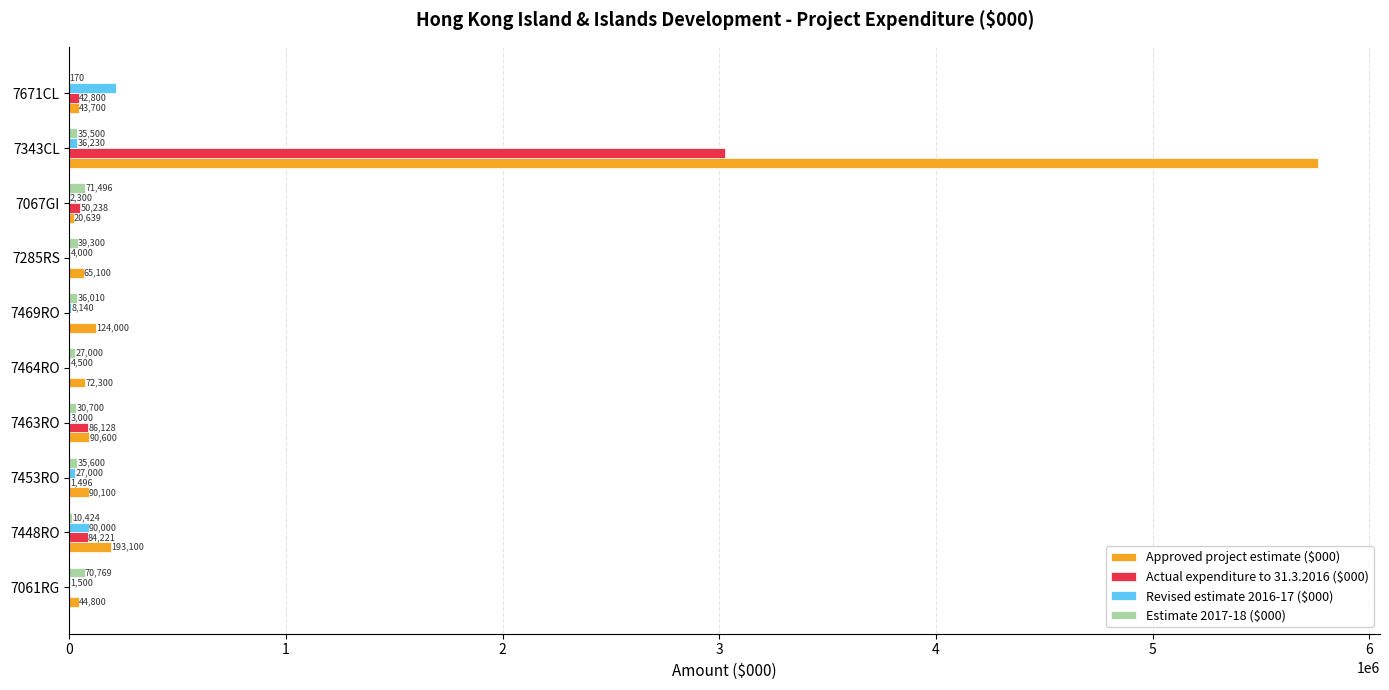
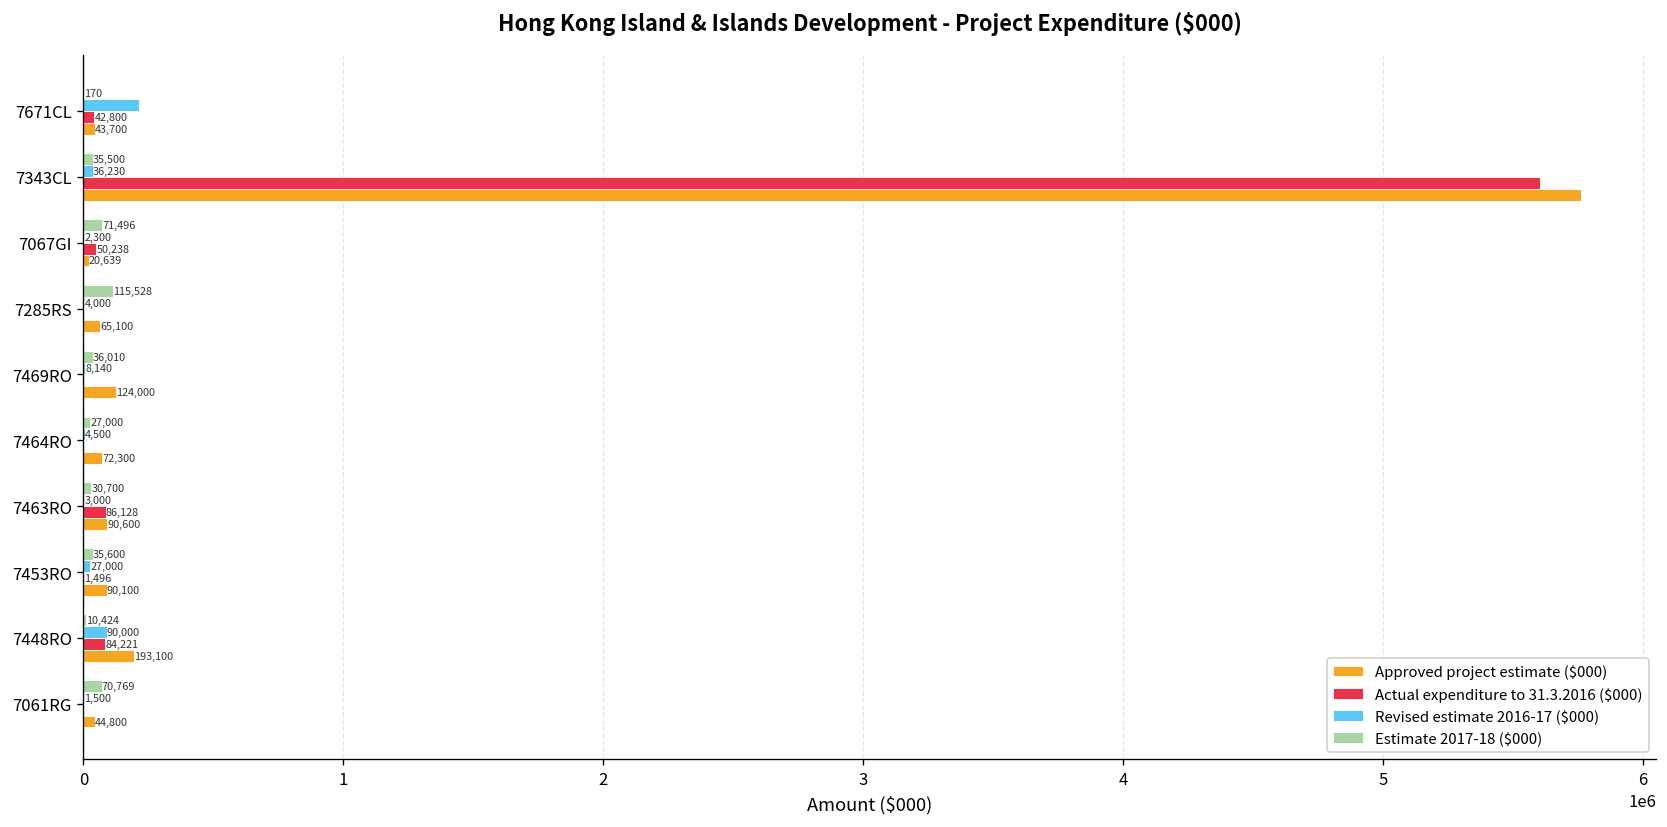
  {
    "Approved project estimate ($000)": {
      "7671CL": "43,700",
      "7067GI": "20,639",
      "7285RS": "65,100",
      "7469RO": "124,000",
      "7464RO": "72,300",
      "7463RO": "90,600",
      "7453RO": "90,100",
      "7448RO": "193,100",
      "7061RG": "44,800"
    },
    "Actual expenditure to 31.3.2016 ($000)": {
-     "7343CL": "3030000",
+     "7343CL": "5600000",
      "7285RS": "0",
      "7469RO": "0",
      "7464RO": "0",
      "7061RG": "0"
    },
    "Revised estimate 2016-17 ($000)": {
      "7343CL": "36,230",
      "7067GI": "2,300",
      "7285RS": "4,000",
      "7469RO": "8,140",
      "7464RO": "4,500",
      "7463RO": "3,000",
      "7453RO": "27,000",
      "7448RO": "90,000",
      "7061RG": "1,500"
    },
    "Estimate 2017-18 ($000)": {
      "7671CL": "170",
      "7343CL": "35,500",
      "7067GI": "71,496",
-     "7285RS": "39,300",
+     "7285RS": "115,528",
      "7469RO": "36,010",
      "7464RO": "27,000",
      "7463RO": "30,700",
      "7453RO": "35,600",
      "7448RO": "10,424",
      "7061RG": "70,769"
    }
  }
